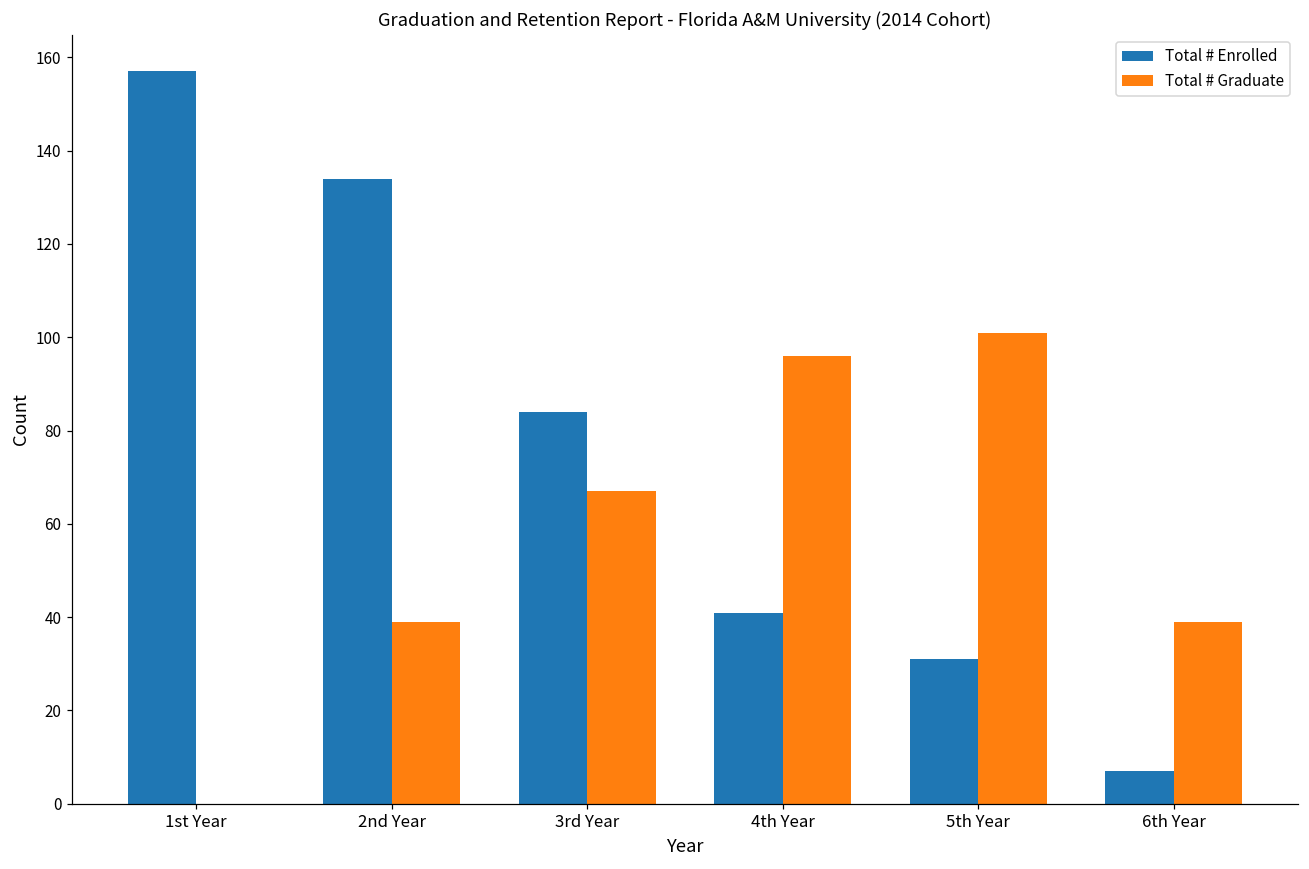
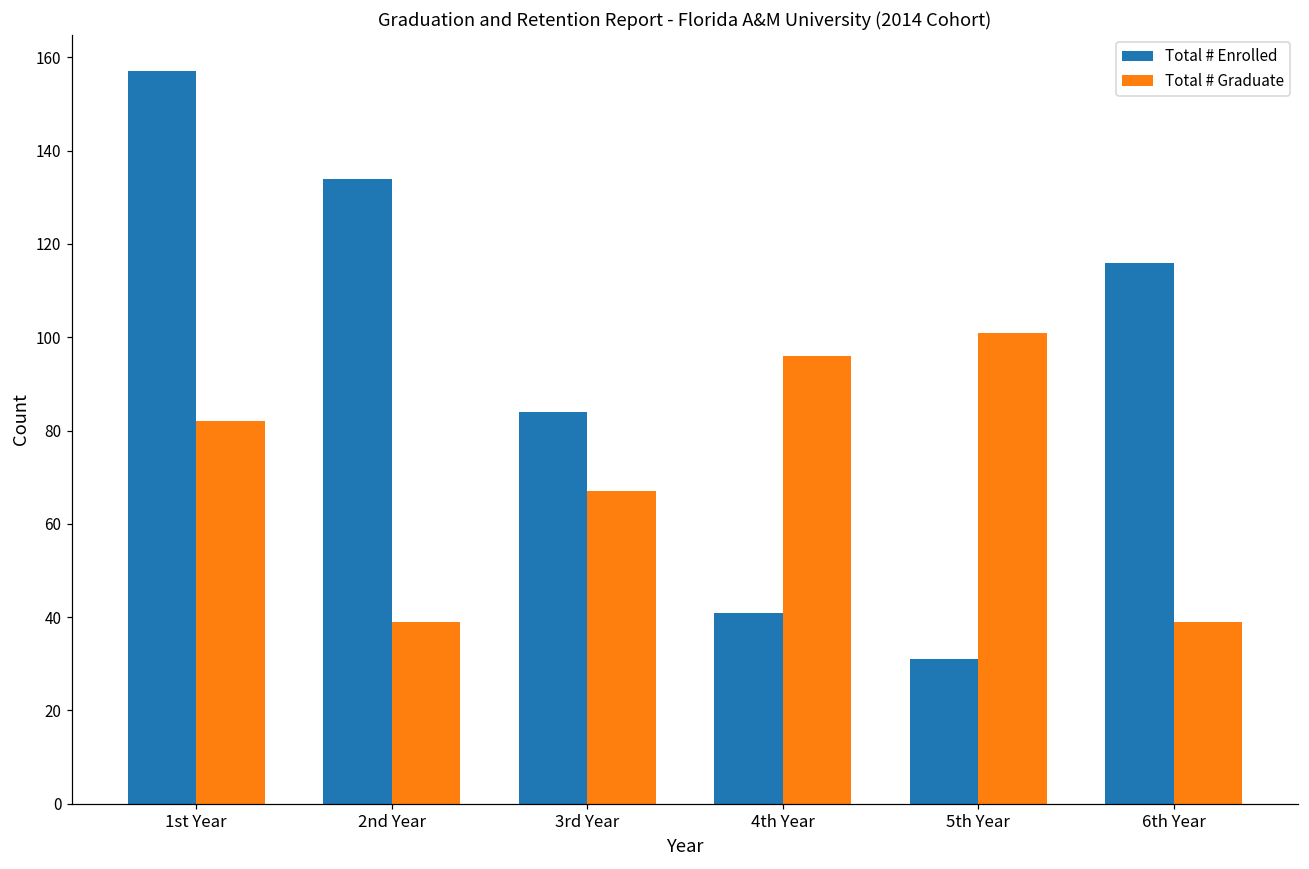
  {
    "Total # Enrolled": {
      "1st Year": 157,
      "2nd Year": 134,
      "3rd Year": 84,
      "4th Year": 41,
      "5th Year": 31,
-     "6th Year": 7
+     "6th Year": 116
    },
    "Total # Graduate": {
-     "1st Year": 0,
+     "1st Year": 82,
      "2nd Year": 39,
      "3rd Year": 67,
      "4th Year": 96,
      "5th Year": 101,
      "6th Year": 39
    }
  }
